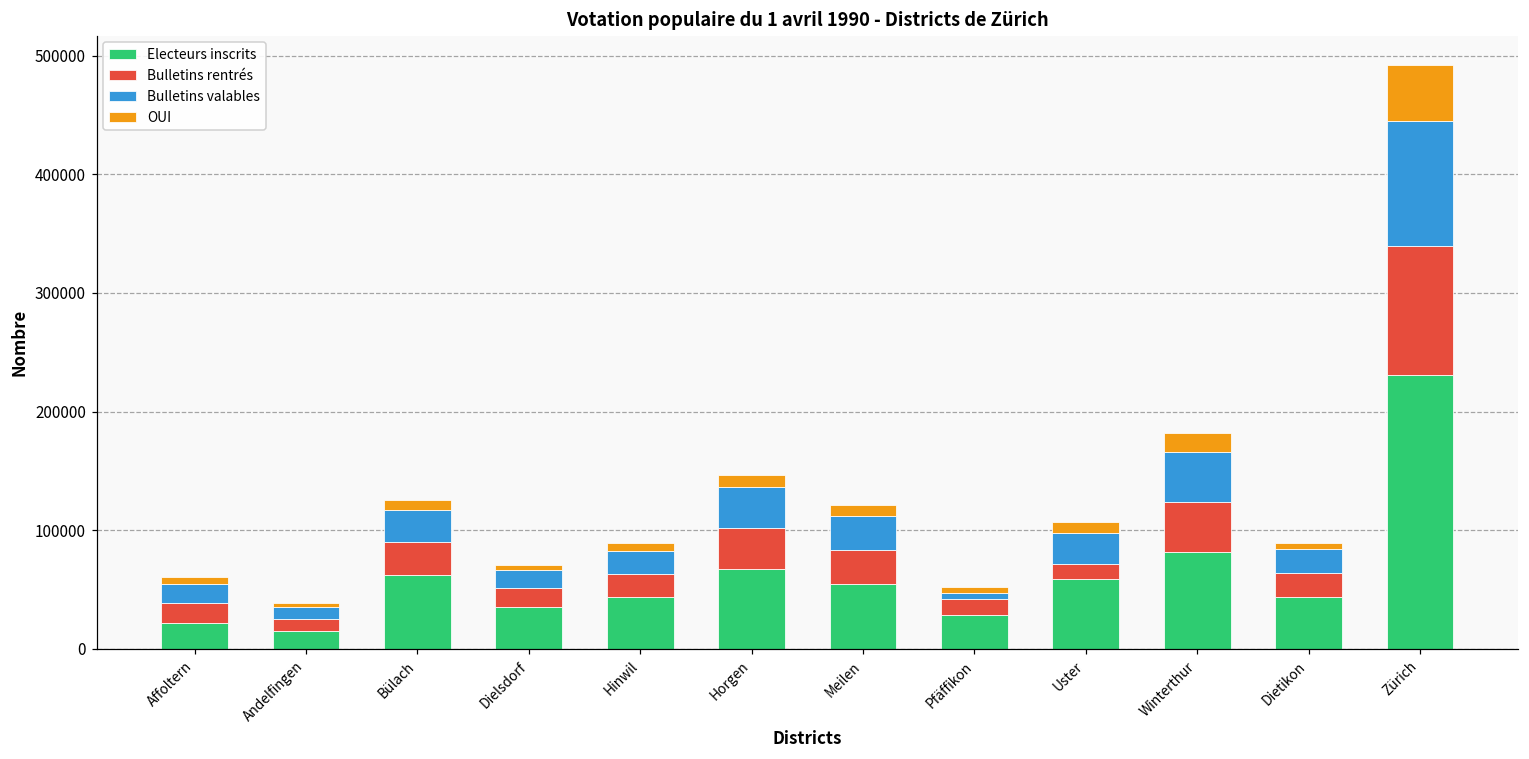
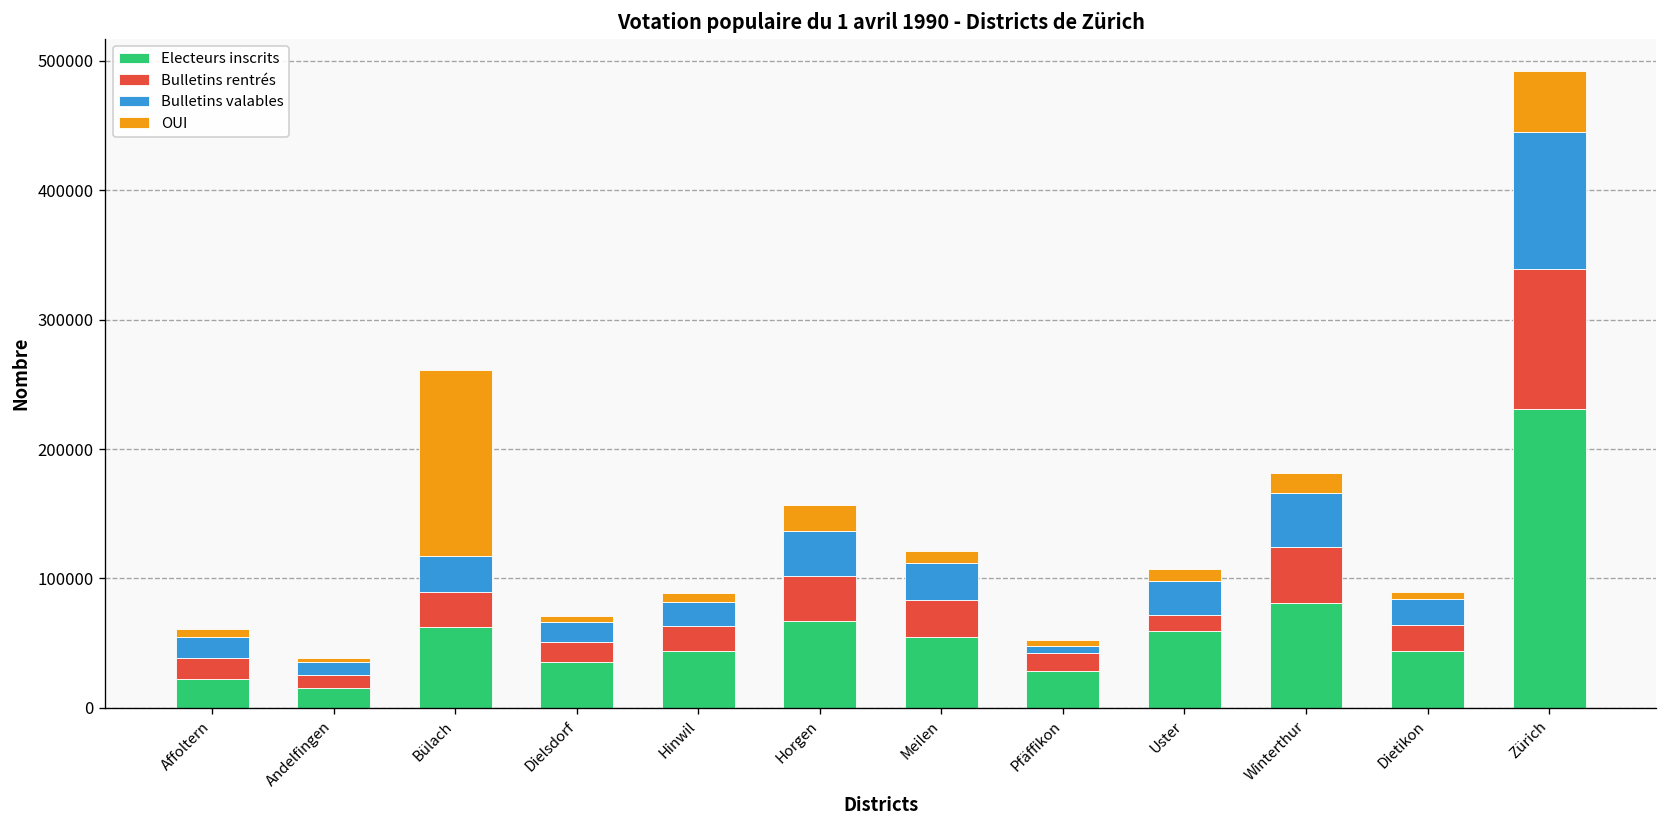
  {
    "Electeurs inscrits": {
      "Affoltern": 22000,
      "Andelfingen": 15000,
      "Bülach": 62000,
      "Dielsdorf": 36000,
      "Hinwil": 44000,
      "Horgen": 67000,
      "Meilen": 54000,
      "Pfäffikon": 28000,
      "Uster": 59000,
      "Winterthur": 81000,
      "Dietikon": 44000,
      "Zürich": 231000
    },
    "Bulletins rentrés": {
      "Affoltern": 16000,
      "Andelfingen": 10000,
      "Bülach": 28000,
      "Dielsdorf": 15000,
      "Hinwil": 19000,
      "Horgen": 35000,
      "Meilen": 29000,
      "Pfäffikon": 14000,
      "Uster": 13000,
      "Winterthur": 43000,
      "Dietikon": 20000,
      "Zürich": 108000
    },
    "Bulletins valables": {
      "Affoltern": 16000,
      "Andelfingen": 10000,
      "Bülach": 27000,
      "Dielsdorf": 15000,
      "Hinwil": 19000,
      "Horgen": 34000,
      "Meilen": 28000,
      "Pfäffikon": 5000,
      "Uster": 26000,
      "Winterthur": 42000,
      "Dietikon": 20000,
      "Zürich": 106000
    },
    "OUI": {
      "Affoltern": 6000,
      "Andelfingen": 3000,
-     "Bülach": 9000,
+     "Bülach": 144000,
      "Dielsdorf": 5000,
      "Hinwil": 7000,
-     "Horgen": 10000,
+     "Horgen": 21000,
      "Meilen": 9000,
      "Pfäffikon": 5000,
      "Uster": 9000,
      "Winterthur": 16000,
      "Dietikon": 5000,
      "Zürich": 47000
    }
  }
